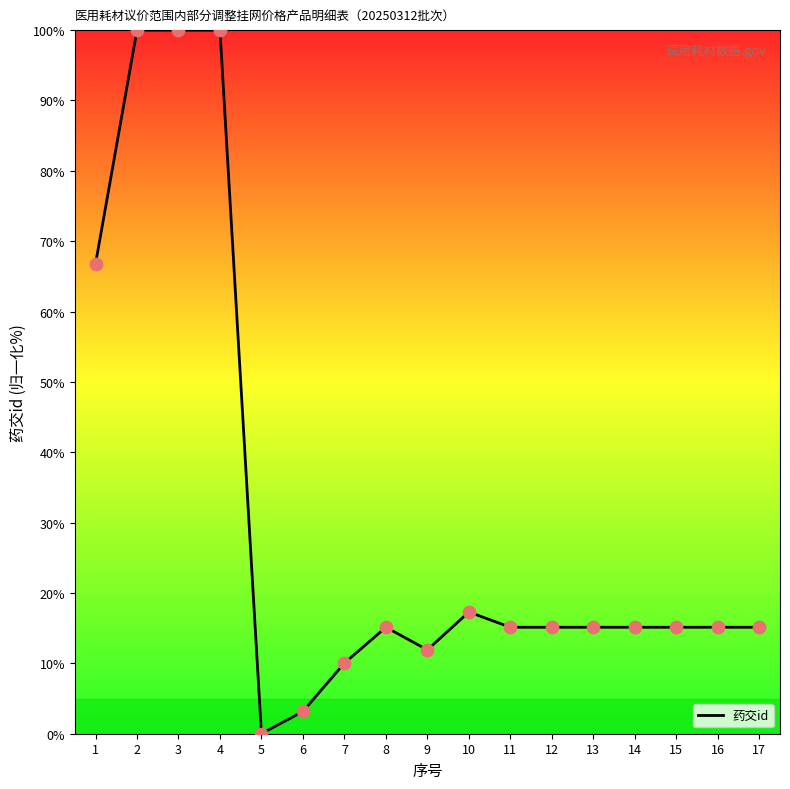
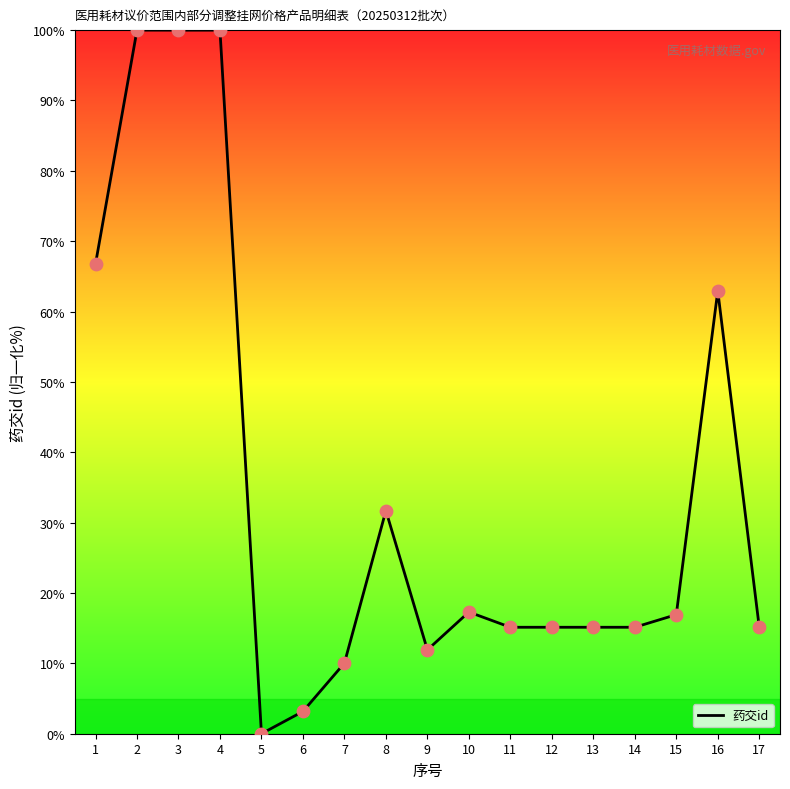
  {
    "1": "67%",
    "2": "100%",
    "3": "100%",
    "4": "100%",
    "7": "10%",
-   "8": "15%",
+   "8": "32%",
    "9": "12%",
    "10": "17%",
    "11": "15%",
    "12": "15%",
    "13": "15%",
    "14": "15%",
-   "15": "15%",
-   "16": "15%",
+   "15": "17%",
+   "16": "63%",
    "17": "15%"
  }
